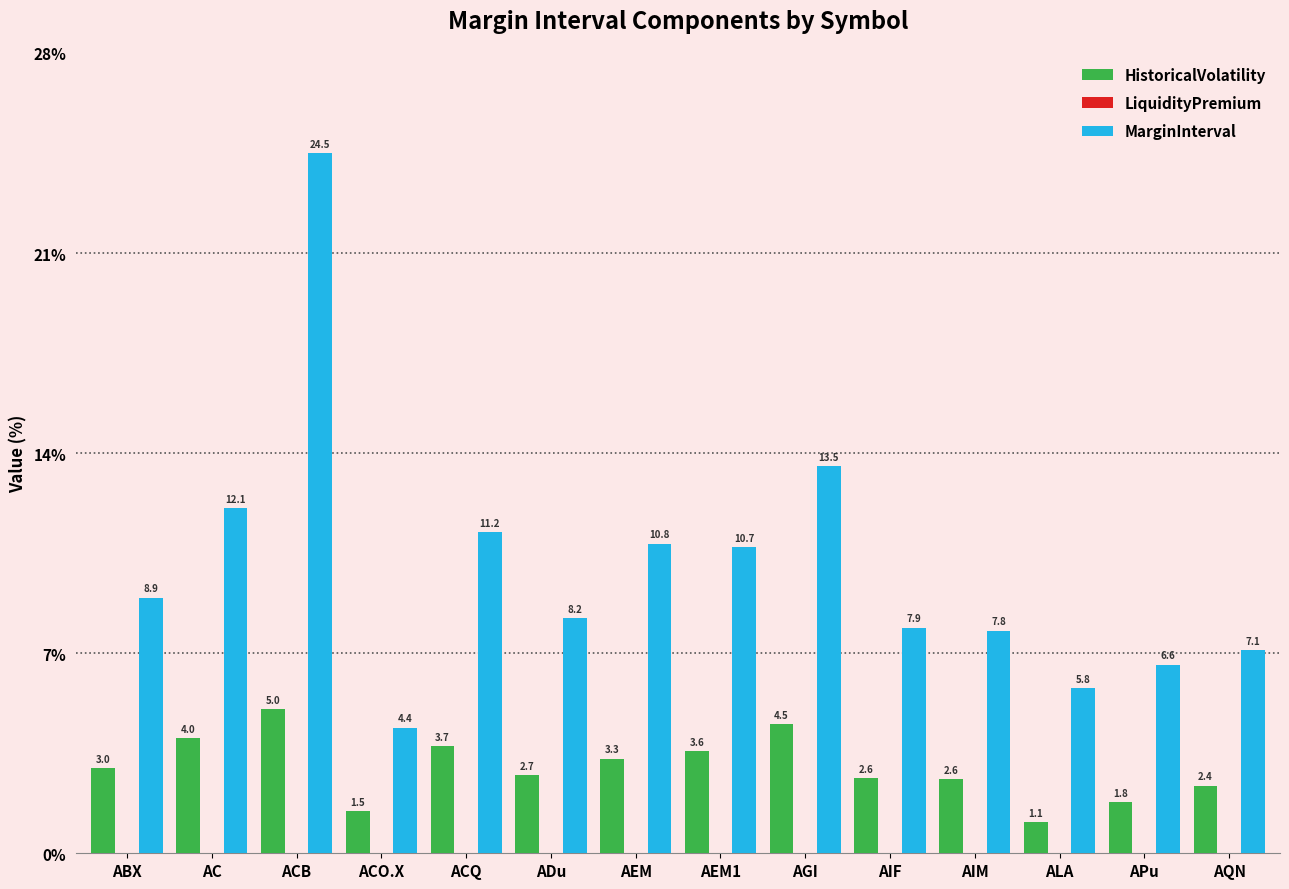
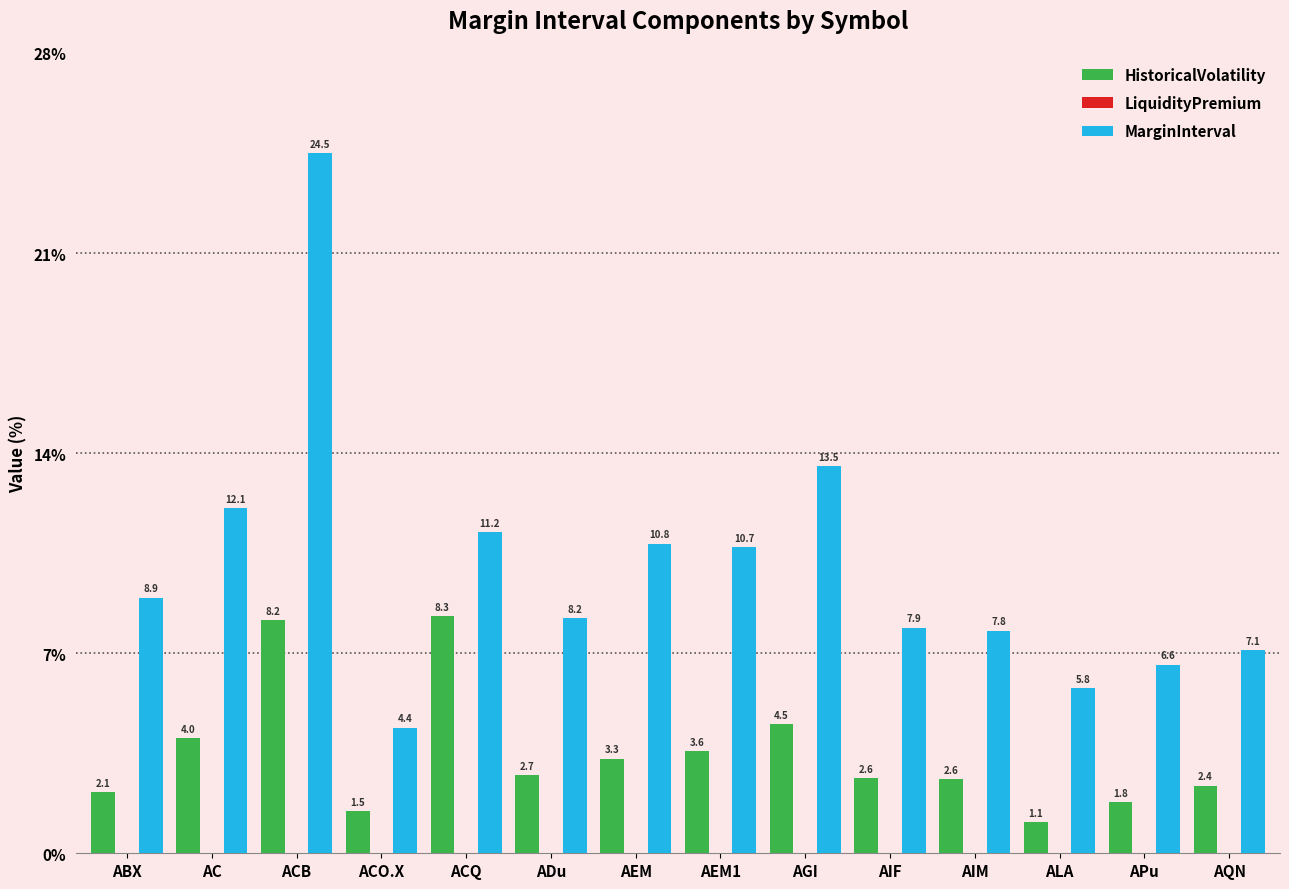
  {
    "HistoricalVolatility": {
-     "ABX": "3.0",
+     "ABX": "2.1",
      "AC": "4.0",
-     "ACB": "5.0",
+     "ACB": "8.2",
      "ACO.X": "1.5",
-     "ACQ": "3.7",
+     "ACQ": "8.3",
      "ADu": "2.7",
      "AEM": "3.3",
      "AEM1": "3.6",
      "AGI": "4.5",
      "AIF": "2.6",
      "AIM": "2.6",
      "ALA": "1.1",
      "APu": "1.8",
      "AQN": "2.4"
    },
    "LiquidityPremium": {
      "ABX": "0.0%",
      "AC": "0.0%",
      "ACB": "0.0%",
      "ACO.X": "0.0%",
      "ACQ": "0.0%",
      "ADu": "0.0%",
      "AEM": "0.0%",
      "AEM1": "0.0%",
      "AGI": "0.0%",
      "AIF": "0.0%",
      "AIM": "0.0%",
      "ALA": "0.0%",
      "APu": "0.0%",
      "AQN": "0.0%"
    },
    "MarginInterval": {
      "ABX": "8.9",
      "AC": "12.1",
      "ACB": "24.5",
      "ACO.X": "4.4",
      "ACQ": "11.2",
      "ADu": "8.2",
      "AEM": "10.8",
      "AEM1": "10.7",
      "AGI": "13.5",
      "AIF": "7.9",
      "AIM": "7.8",
      "ALA": "5.8",
      "APu": "6.6",
      "AQN": "7.1"
    }
  }
